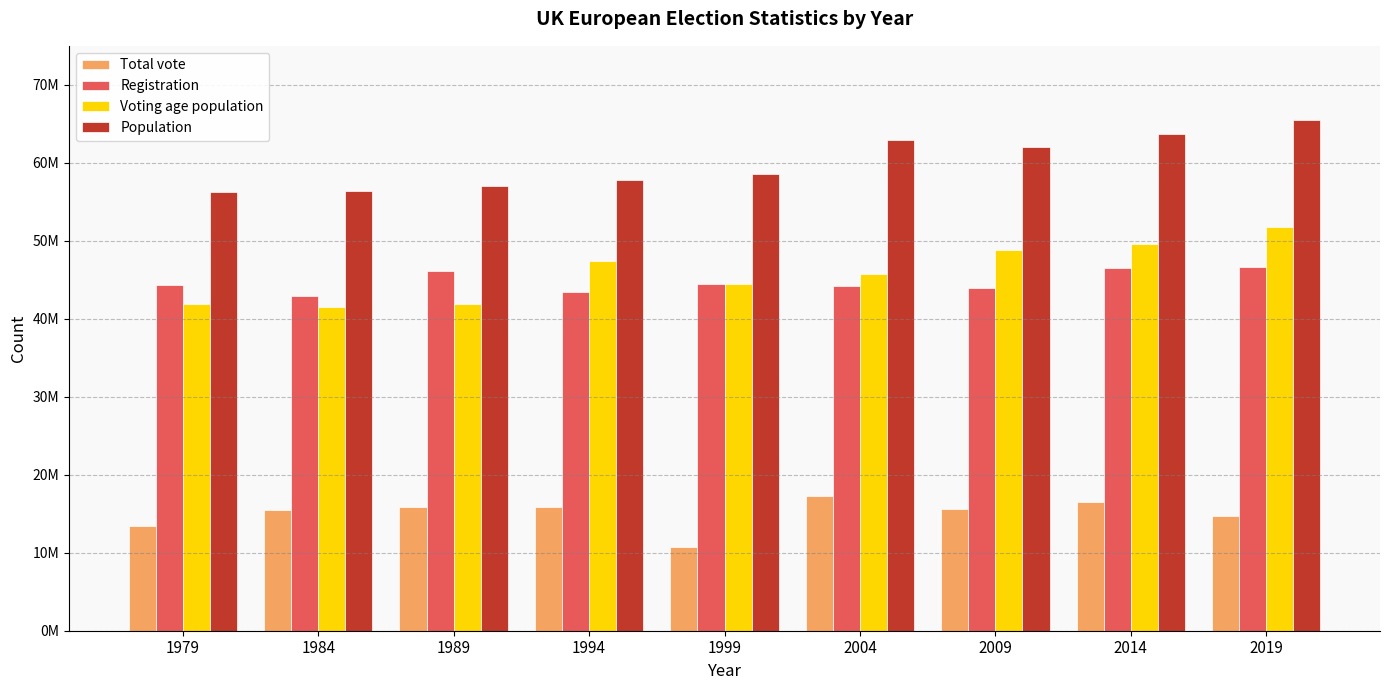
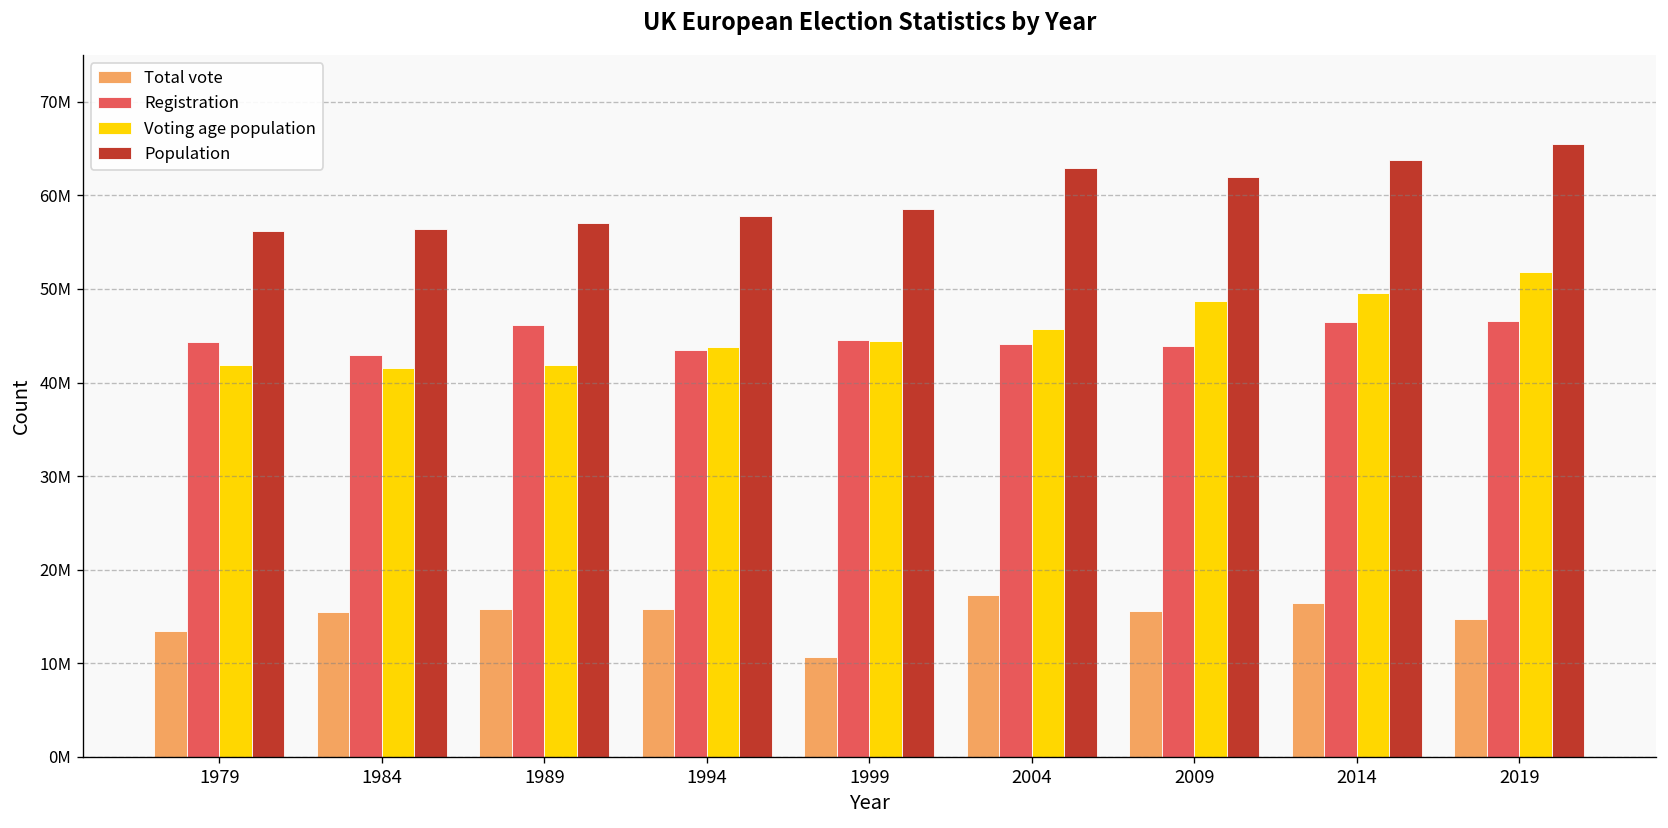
  {
    "Total vote": {
      "1979": 13000000,
      "1984": 15000000,
      "1989": 16000000,
      "1994": 16000000,
      "1999": 11000000,
      "2004": 17000000,
      "2009": 16000000,
      "2014": 16000000,
      "2019": 15000000
    },
    "Registration": {
      "1979": 44000000,
      "1984": 43000000,
      "1989": 46000000,
      "1994": 43000000,
      "1999": 44000000,
      "2004": 44000000,
      "2009": 44000000,
      "2014": 46000000,
      "2019": 47000000
    },
    "Voting age population": {
      "1979": 42000000,
      "1984": 42000000,
      "1989": 42000000,
-     "1994": 47000000,
+     "1994": 44000000,
      "1999": 44000000,
      "2004": 46000000,
      "2009": 49000000,
      "2014": 50000000,
      "2019": 52000000
    },
    "Population": {
      "1979": 56000000,
      "1984": 56000000,
      "1989": 57000000,
      "1994": 58000000,
      "1999": 59000000,
      "2004": 63000000,
      "2009": 62000000,
      "2014": 64000000,
      "2019": 65000000
    }
  }
